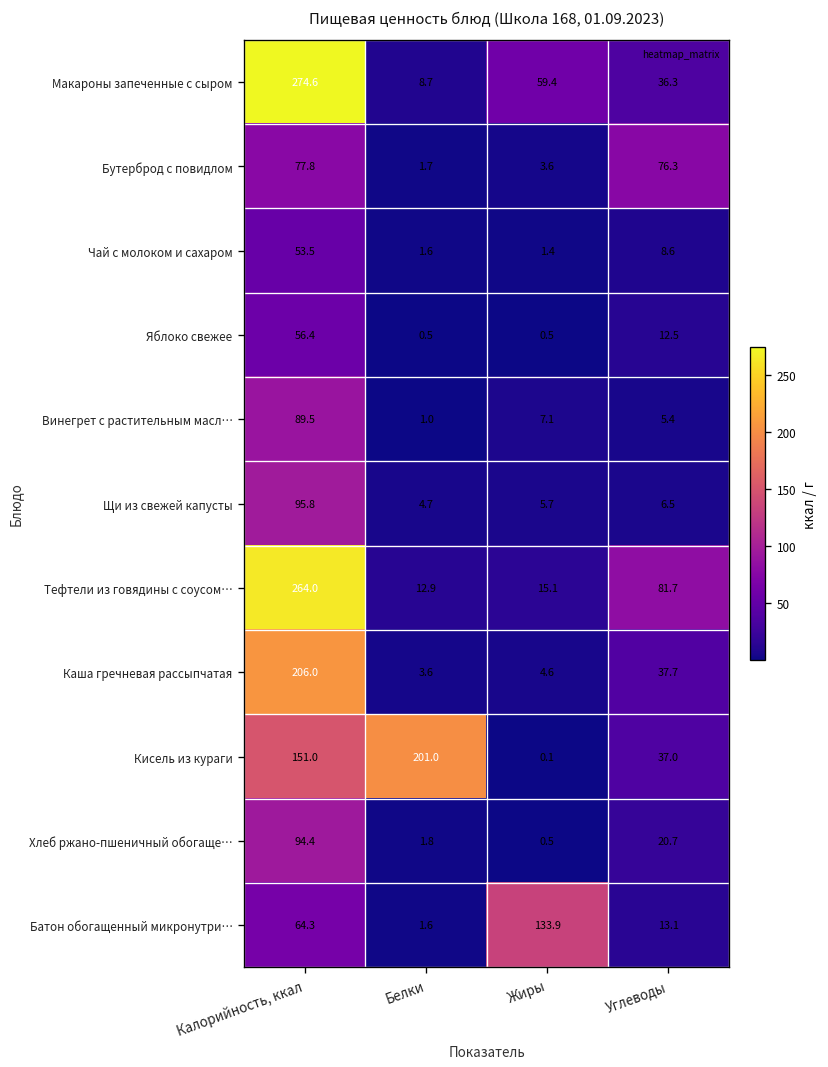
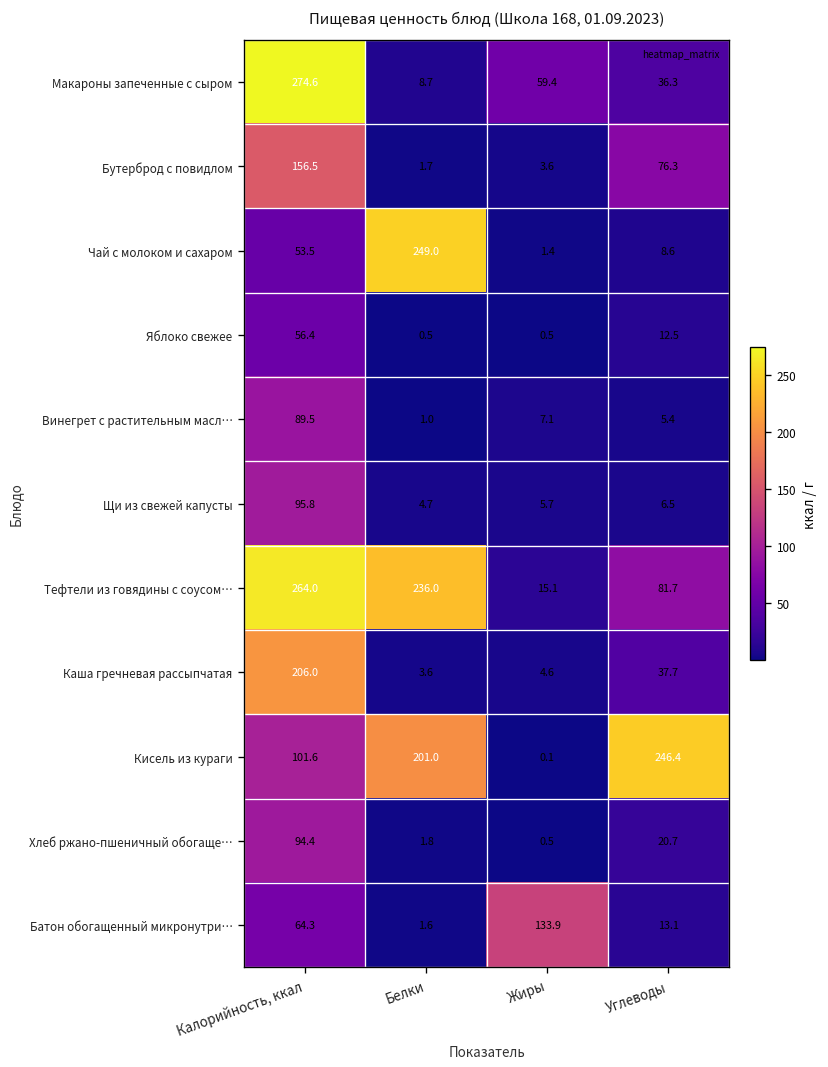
  {
    "Макароны запеченные с сыром": {
      "Калорийность, ккал": 274.6,
      "Белки": 8.7,
      "Жиры": 59.4,
      "Углеводы": 36.3
    },
    "Бутерброд с повидлом": {
-     "Калорийность, ккал": 77.8,
+     "Калорийность, ккал": 156.5,
      "Белки": 1.7,
      "Жиры": 3.6,
      "Углеводы": 76.3
    },
    "Чай с молоком и сахаром": {
      "Калорийность, ккал": 53.5,
-     "Белки": 1.6,
+     "Белки": 249.0,
      "Жиры": 1.4,
      "Углеводы": 8.6
    },
    "Яблоко свежее": {
      "Калорийность, ккал": 56.4,
      "Белки": 0.5,
      "Жиры": 0.5,
      "Углеводы": 12.5
    },
    "Винегрет с растительным масл…": {
      "Калорийность, ккал": 89.5,
      "Белки": 1.0,
      "Жиры": 7.1,
      "Углеводы": 5.4
    },
    "Щи из свежей капусты": {
      "Калорийность, ккал": 95.8,
      "Белки": 4.7,
      "Жиры": 5.7,
      "Углеводы": 6.5
    },
    "Тефтели из говядины с соусом…": {
      "Калорийность, ккал": 264.0,
-     "Белки": 12.9,
+     "Белки": 236.0,
      "Жиры": 15.1,
      "Углеводы": 81.7
    },
    "Каша гречневая рассыпчатая": {
      "Калорийность, ккал": 206.0,
      "Белки": 3.6,
      "Жиры": 4.6,
      "Углеводы": 37.7
    },
    "Кисель из кураги": {
-     "Калорийность, ккал": 151.0,
+     "Калорийность, ккал": 101.6,
      "Белки": 201.0,
      "Жиры": 0.1,
-     "Углеводы": 37.0
+     "Углеводы": 246.4
    },
    "Хлеб ржано-пшеничный обогаще…": {
      "Калорийность, ккал": 94.4,
      "Белки": 1.8,
      "Жиры": 0.5,
      "Углеводы": 20.7
    },
    "Батон обогащенный микронутри…": {
      "Калорийность, ккал": 64.3,
      "Белки": 1.6,
      "Жиры": 133.9,
      "Углеводы": 13.1
    }
  }
